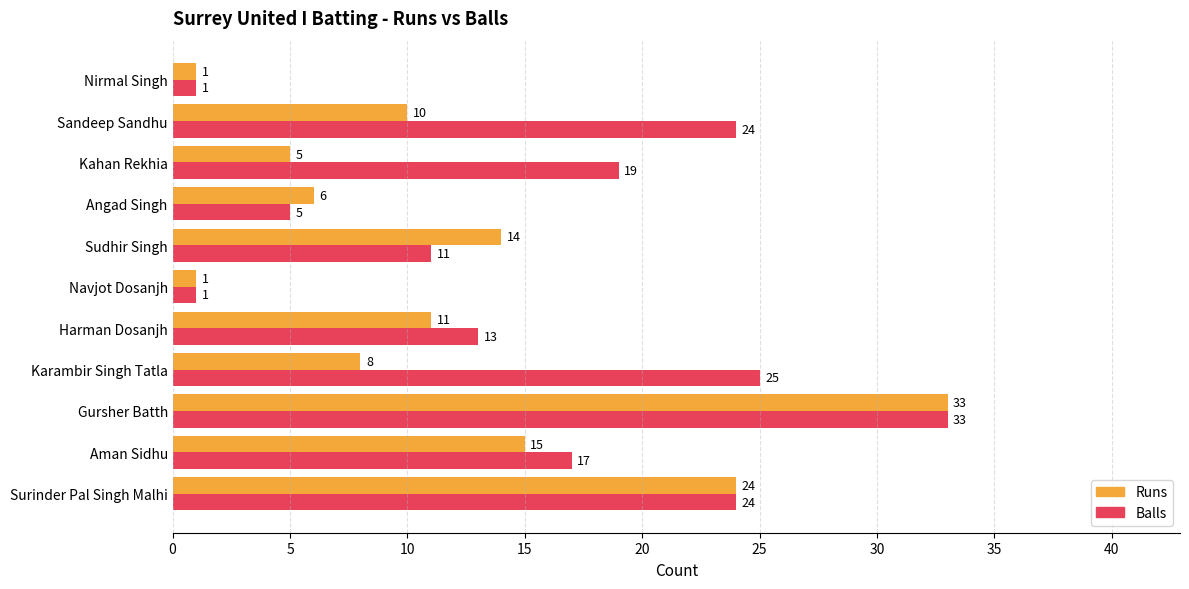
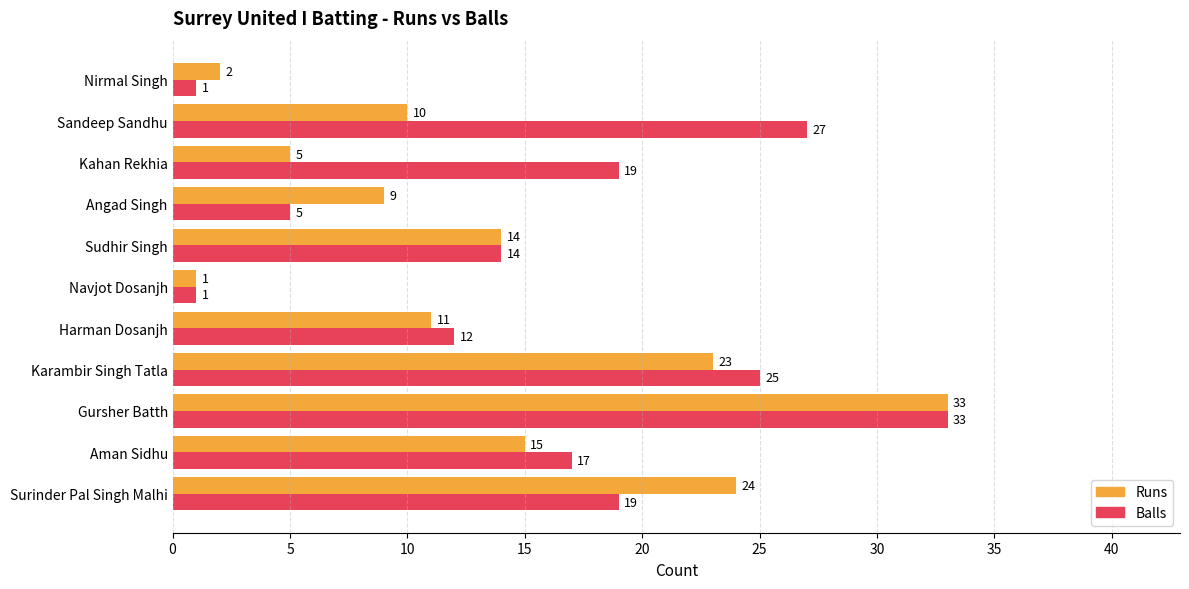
  {
    "Runs": {
-     "Nirmal Singh": 1,
+     "Nirmal Singh": 2,
      "Sandeep Sandhu": 10,
      "Kahan Rekhia": 5,
-     "Angad Singh": 6,
+     "Angad Singh": 9,
      "Sudhir Singh": 14,
      "Navjot Dosanjh": 1,
      "Harman Dosanjh": 11,
-     "Karambir Singh Tatla": 8,
+     "Karambir Singh Tatla": 23,
      "Gursher Batth": 33,
      "Aman Sidhu": 15,
      "Surinder Pal Singh Malhi": 24
    },
    "Balls": {
      "Nirmal Singh": 1,
-     "Sandeep Sandhu": 24,
+     "Sandeep Sandhu": 27,
      "Kahan Rekhia": 19,
      "Angad Singh": 5,
-     "Sudhir Singh": 11,
+     "Sudhir Singh": 14,
      "Navjot Dosanjh": 1,
-     "Harman Dosanjh": 13,
+     "Harman Dosanjh": 12,
      "Karambir Singh Tatla": 25,
      "Gursher Batth": 33,
      "Aman Sidhu": 17,
-     "Surinder Pal Singh Malhi": 24
+     "Surinder Pal Singh Malhi": 19
    }
  }
